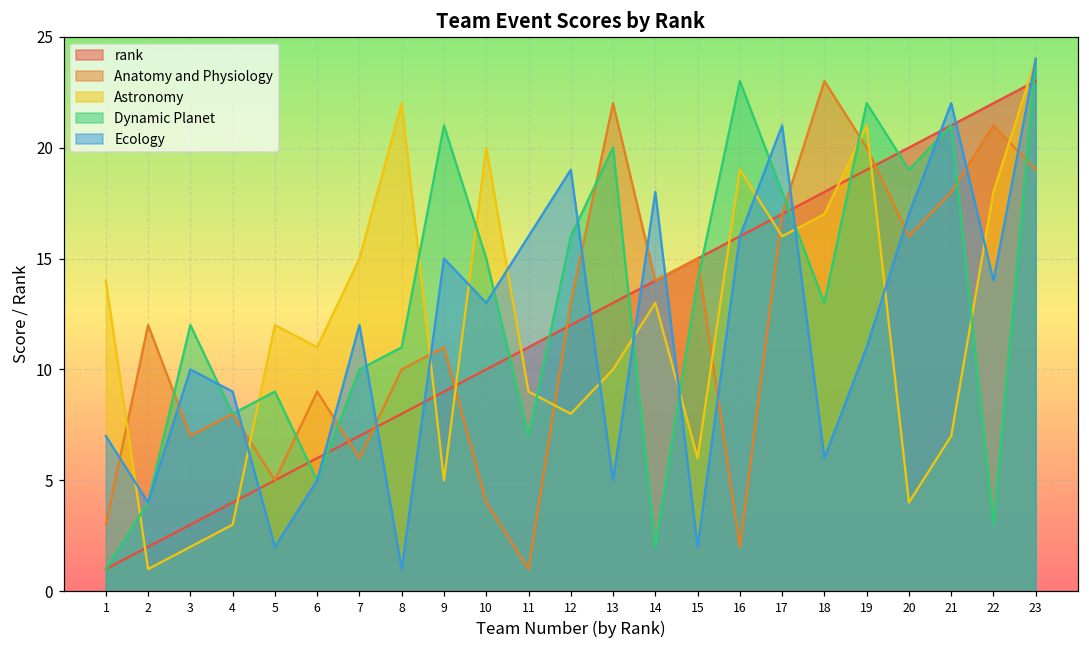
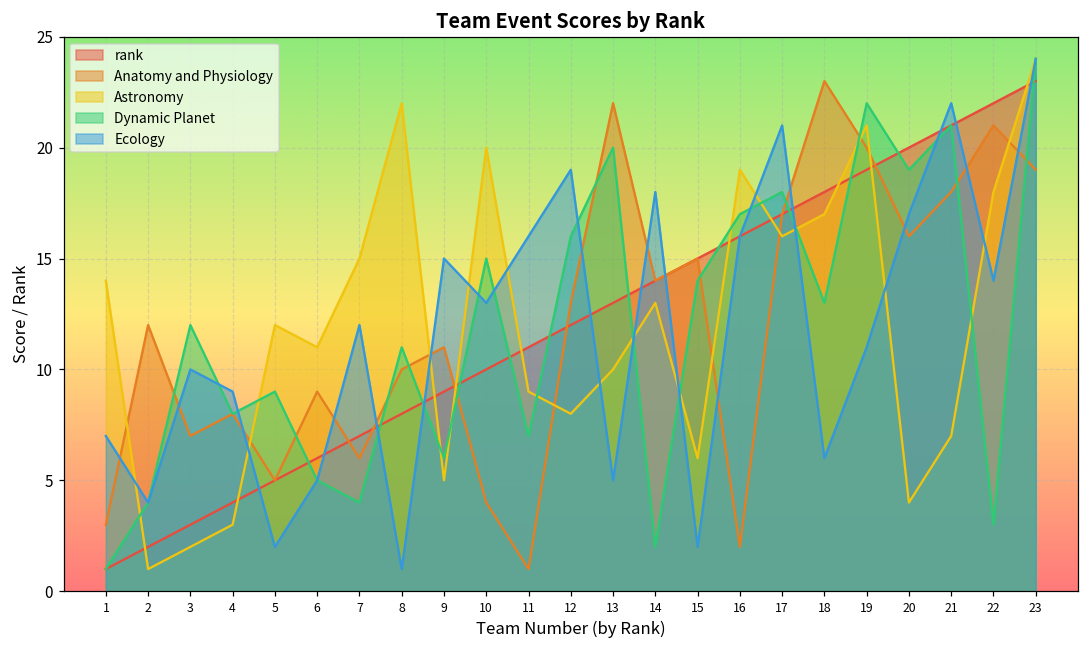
  {
    "Dynamic Planet": {
      "3": 12,
      "5": 9,
-     "7": 10,
+     "7": 4,
      "8": 11,
-     "9": 21,
+     "9": 6,
      "10": 15,
      "11": 7,
      "12": 16,
      "13": 20,
      "14": 2,
      "15": 14,
-     "16": 23,
+     "16": 17,
      "17": 18,
      "18": 13,
      "19": 22,
      "20": 19,
      "22": 3
    },
    "Ecology": {
      "1": 7,
      "3": 10,
      "4": 9,
      "5": 2,
      "7": 12,
      "8": 1,
      "9": 15,
      "10": 13,
      "11": 16,
      "12": 19,
      "13": 5,
      "14": 18,
      "15": 2,
      "17": 21,
      "18": 6,
      "19": 11,
      "20": 17,
      "21": 22,
      "22": 14
    }
  }
